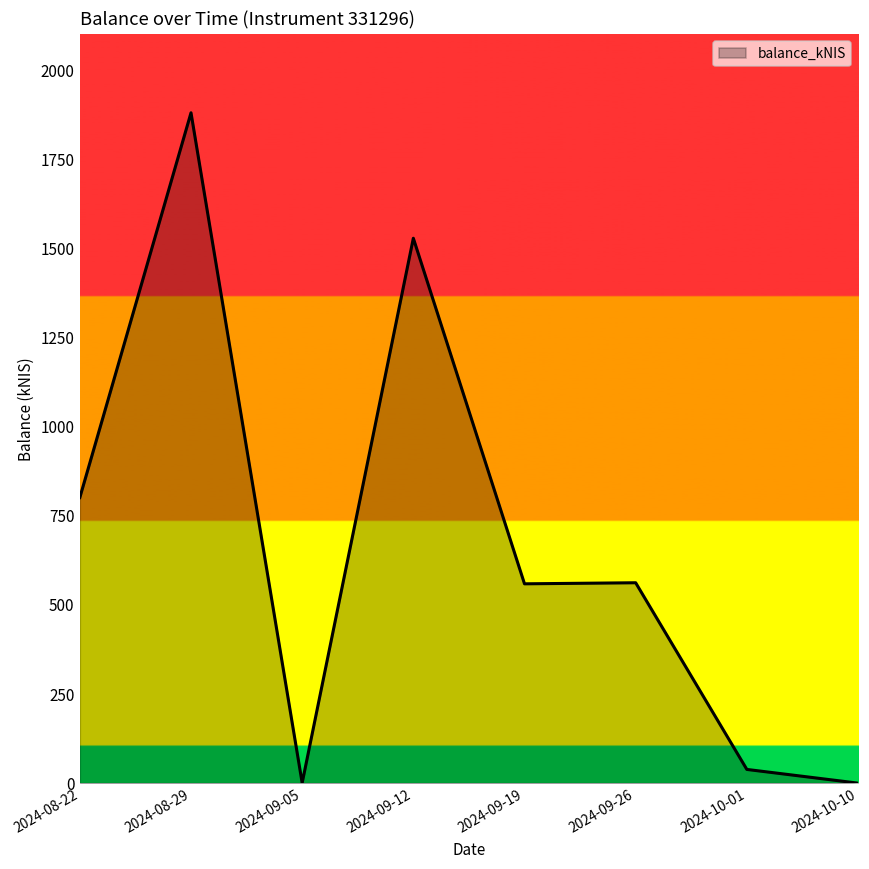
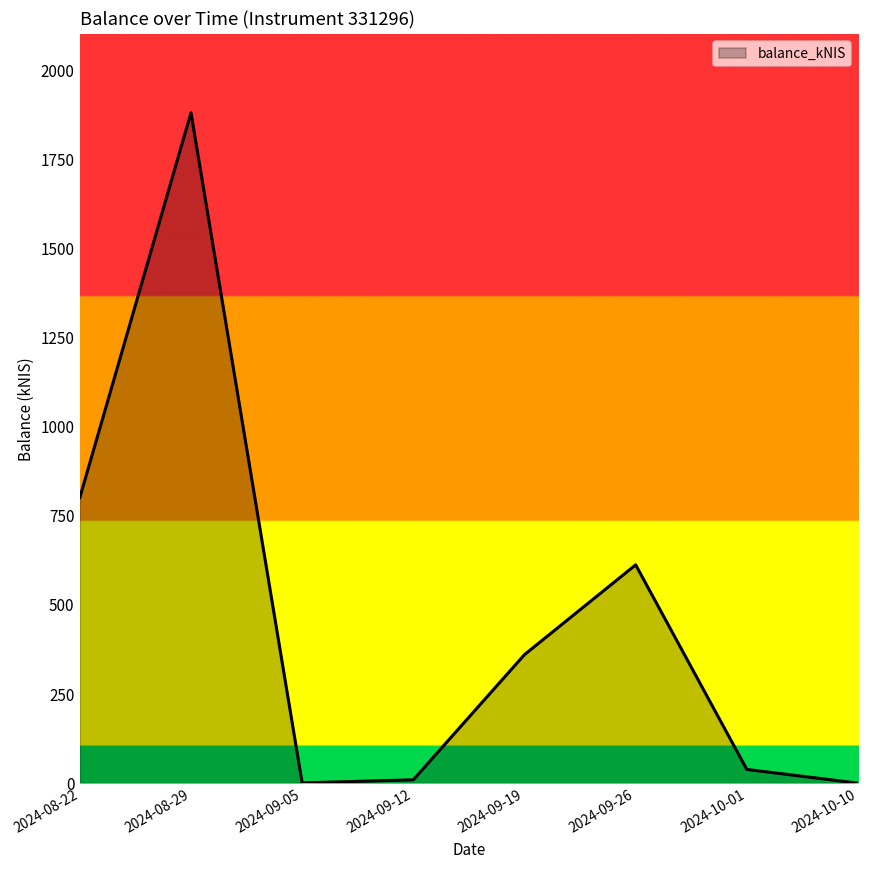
  {
    "2024-08-22": 800,
    "2024-08-29": 1880,
    "2024-09-05": 0,
-   "2024-09-12": 1530,
-   "2024-09-19": 560,
-   "2024-09-26": 560,
+   "2024-09-12": 10,
+   "2024-09-19": 360,
+   "2024-09-26": 610,
    "2024-10-01": 40,
    "2024-10-10": 0
  }
